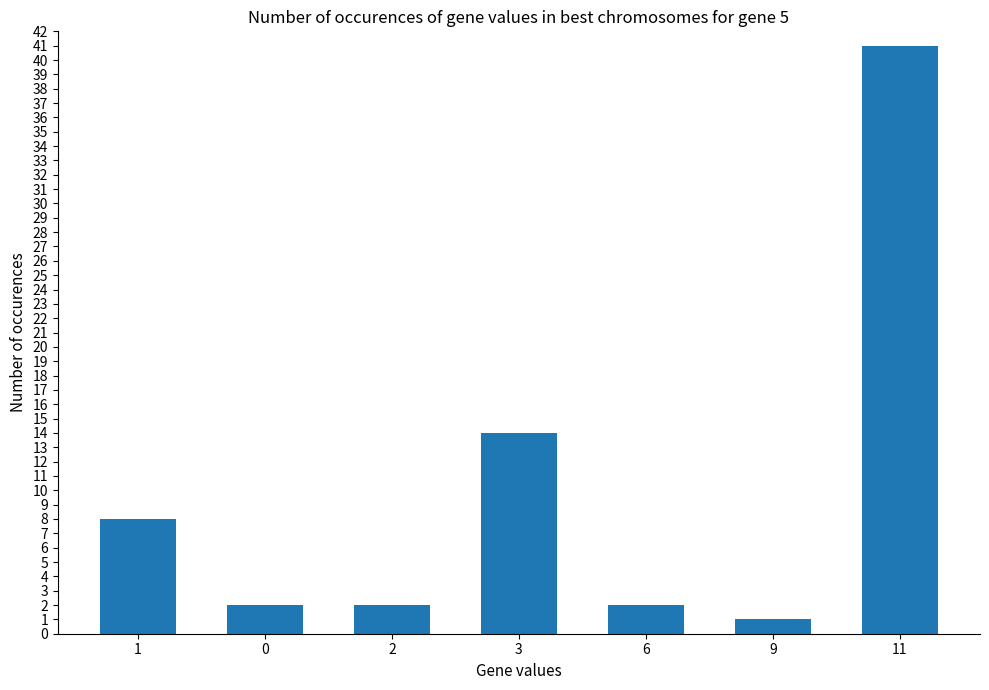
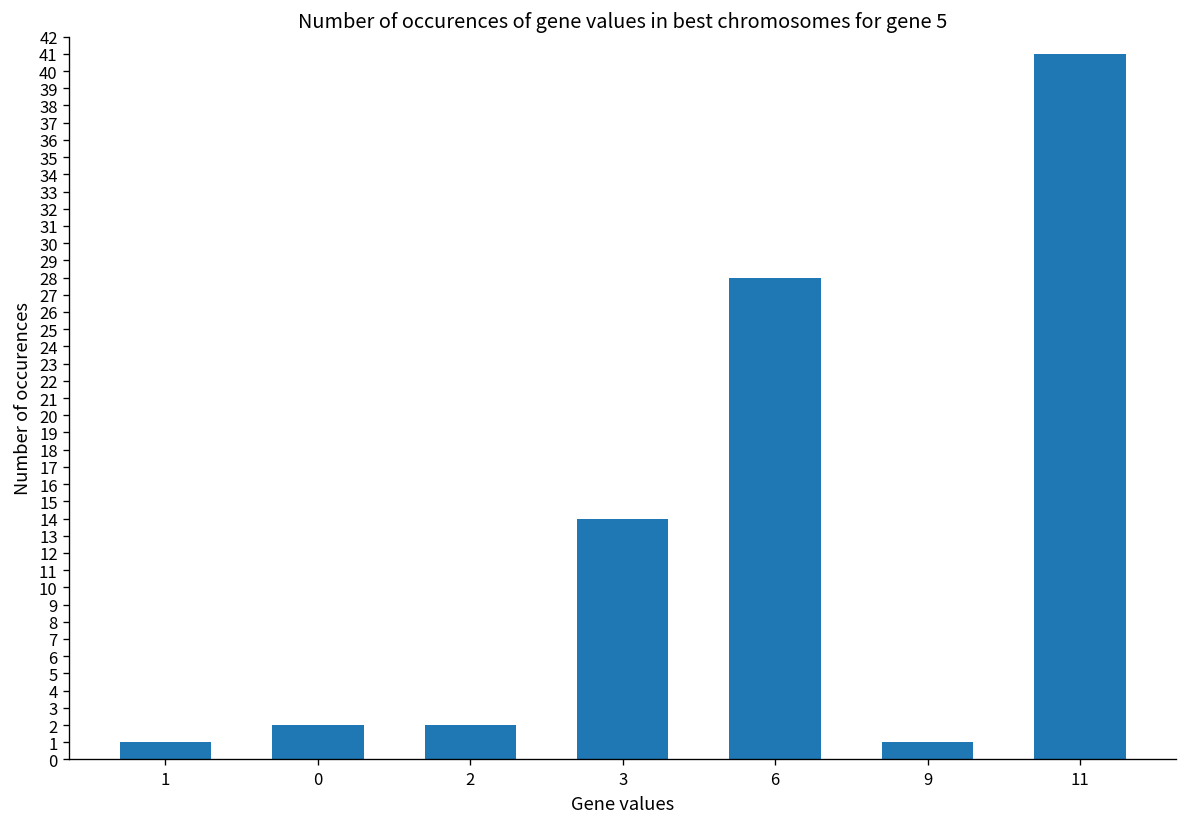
  {
-   "1": 8,
+   "1": 1,
    "0": 2,
    "2": 2,
    "3": 14,
-   "6": 2,
+   "6": 28,
    "9": 1,
    "11": 41
  }
